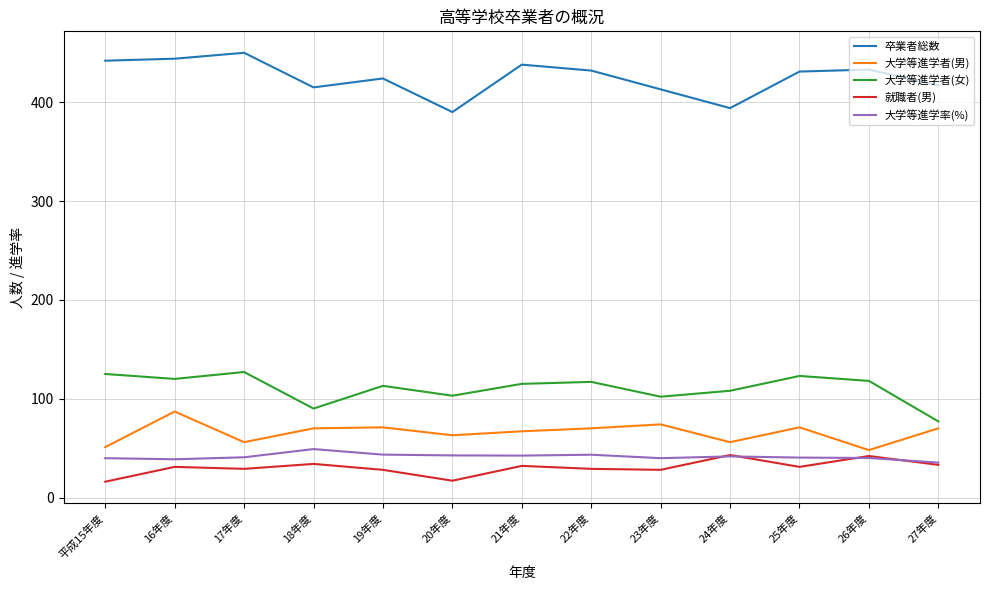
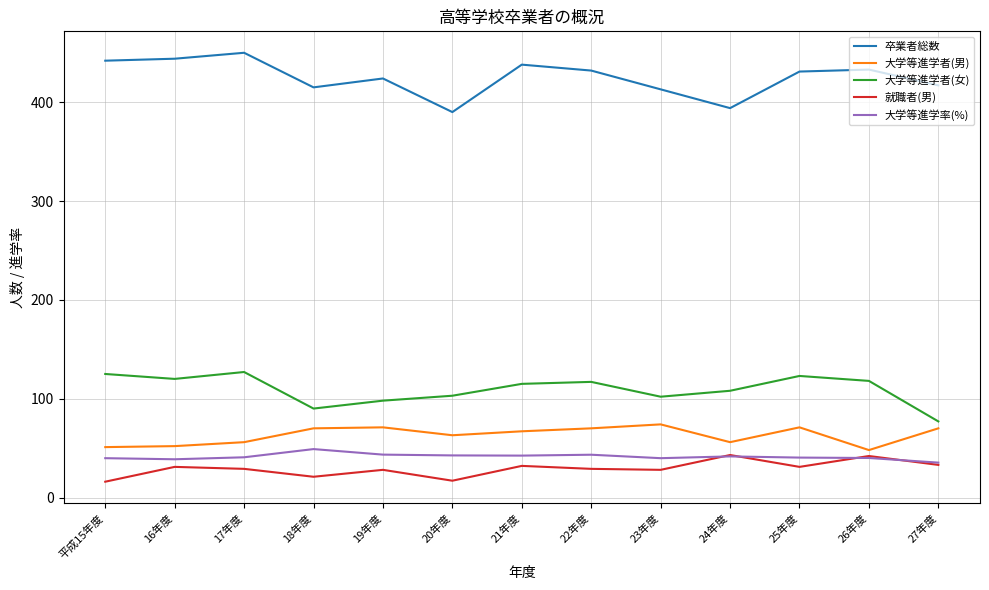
  {
    "卒業者総数": {
      "平成15年度": 440,
      "16年度": 440,
      "17年度": 450,
      "18年度": 420,
      "19年度": 420,
      "20年度": 390,
      "21年度": 440,
      "22年度": 430,
      "23年度": 410,
      "24年度": 390,
      "25年度": 430
    },
    "大学等進学者(男)": {
      "平成15年度": 50,
-     "16年度": 90,
+     "16年度": 50,
      "17年度": 60,
      "18年度": 70,
      "19年度": 70,
      "20年度": 60,
      "21年度": 70,
      "22年度": 70,
      "23年度": 70,
      "24年度": 60,
      "25年度": 70,
      "26年度": 50,
      "27年度": 70
    },
    "大学等進学者(女)": {
      "平成15年度": 130,
      "16年度": 120,
      "17年度": 130,
      "18年度": 90,
-     "19年度": 110,
+     "19年度": 100,
      "20年度": 100,
      "21年度": 120,
      "22年度": 120,
      "23年度": 100,
      "24年度": 110,
      "25年度": 120,
      "26年度": 120,
      "27年度": 80
    },
    "就職者(男)": {
      "平成15年度": 20,
      "16年度": 30,
      "17年度": 30,
-     "18年度": 30,
+     "18年度": 20,
      "19年度": 30,
      "20年度": 20,
      "21年度": 30,
      "22年度": 30,
      "23年度": 30,
      "25年度": 30
    },
    "大学等進学率(%)": {
      "平成15年度": 40,
      "16年度": 40,
      "17年度": 40,
      "18年度": 50,
      "19年度": 40,
      "20年度": 40,
      "21年度": 40,
      "22年度": 40,
      "23年度": 40,
      "25年度": 40
    }
  }
